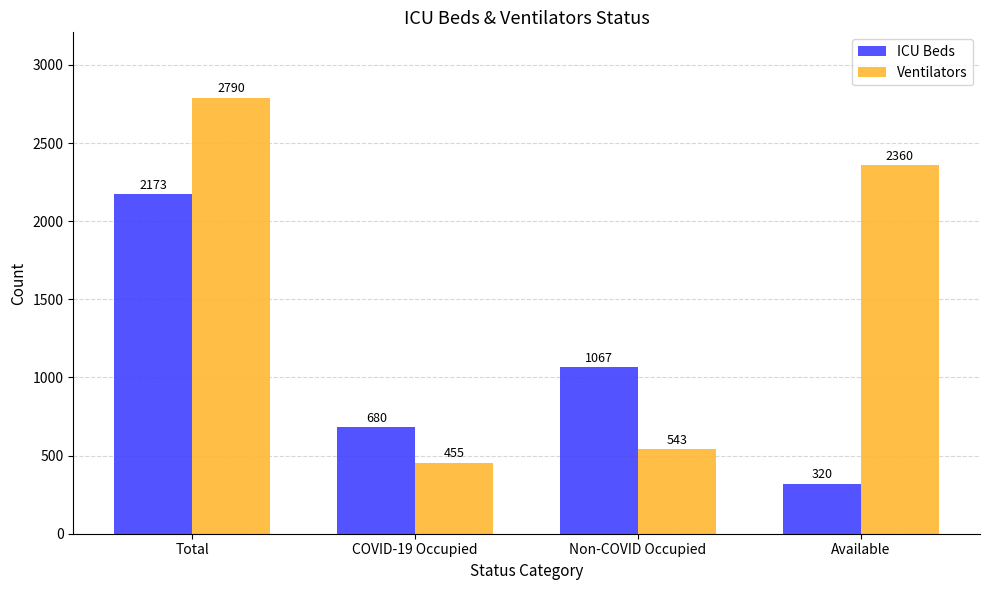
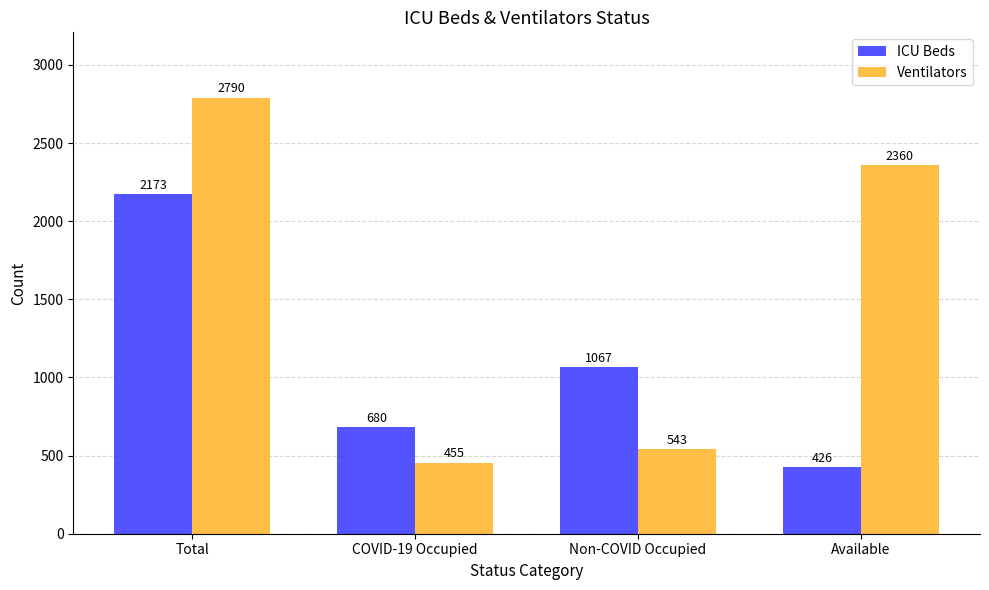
  {
    "ICU Beds": {
      "Total": 2173,
      "COVID-19 Occupied": 680,
      "Non-COVID Occupied": 1067,
-     "Available": 320
+     "Available": 426
    },
    "Ventilators": {
      "Total": 2790,
      "COVID-19 Occupied": 455,
      "Non-COVID Occupied": 543,
      "Available": 2360
    }
  }
